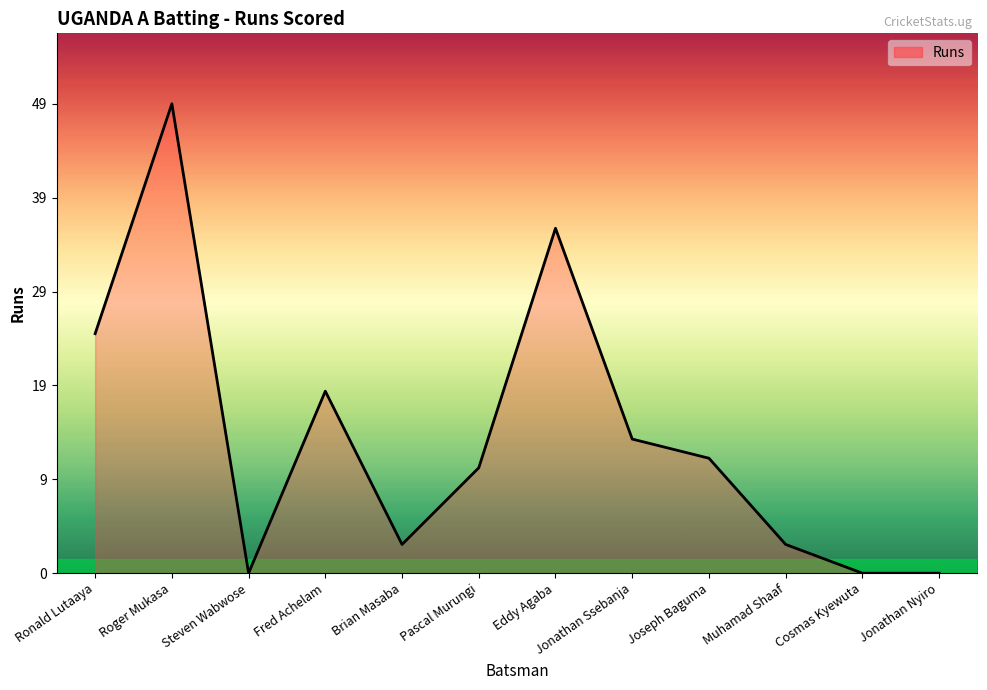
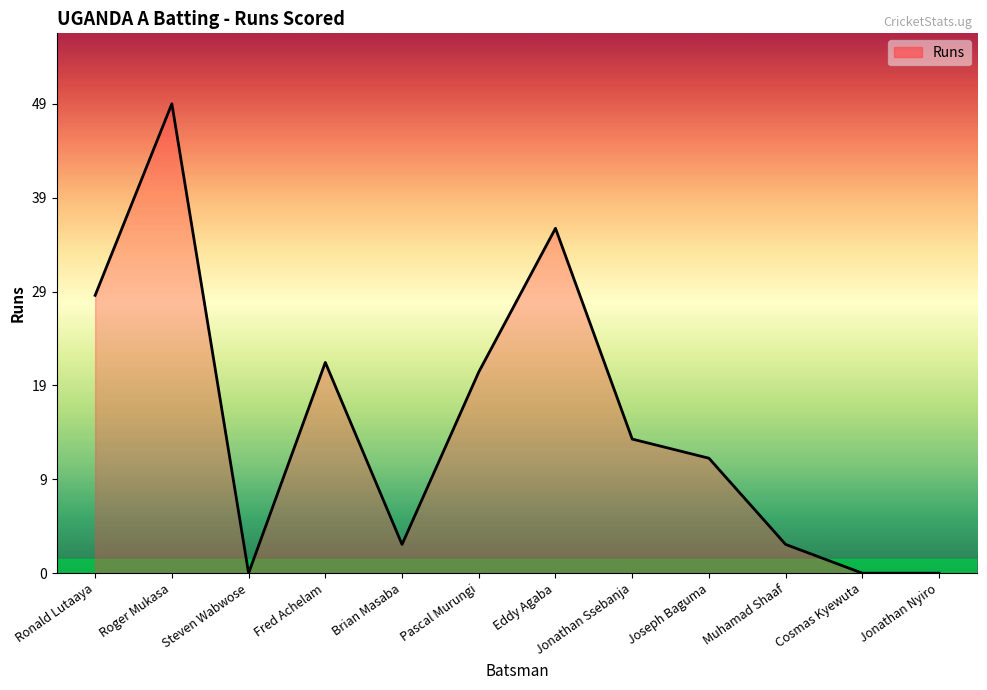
  {
-   "Ronald Lutaaya": 25,
+   "Ronald Lutaaya": 29,
    "Roger Mukasa": 49,
-   "Fred Achelam": 19,
+   "Fred Achelam": 22,
    "Brian Masaba": 3,
-   "Pascal Murungi": 11,
+   "Pascal Murungi": 21,
    "Eddy Agaba": 36,
    "Jonathan Ssebanja": 14,
    "Joseph Baguma": 12,
    "Muhamad Shaaf": 3
  }
